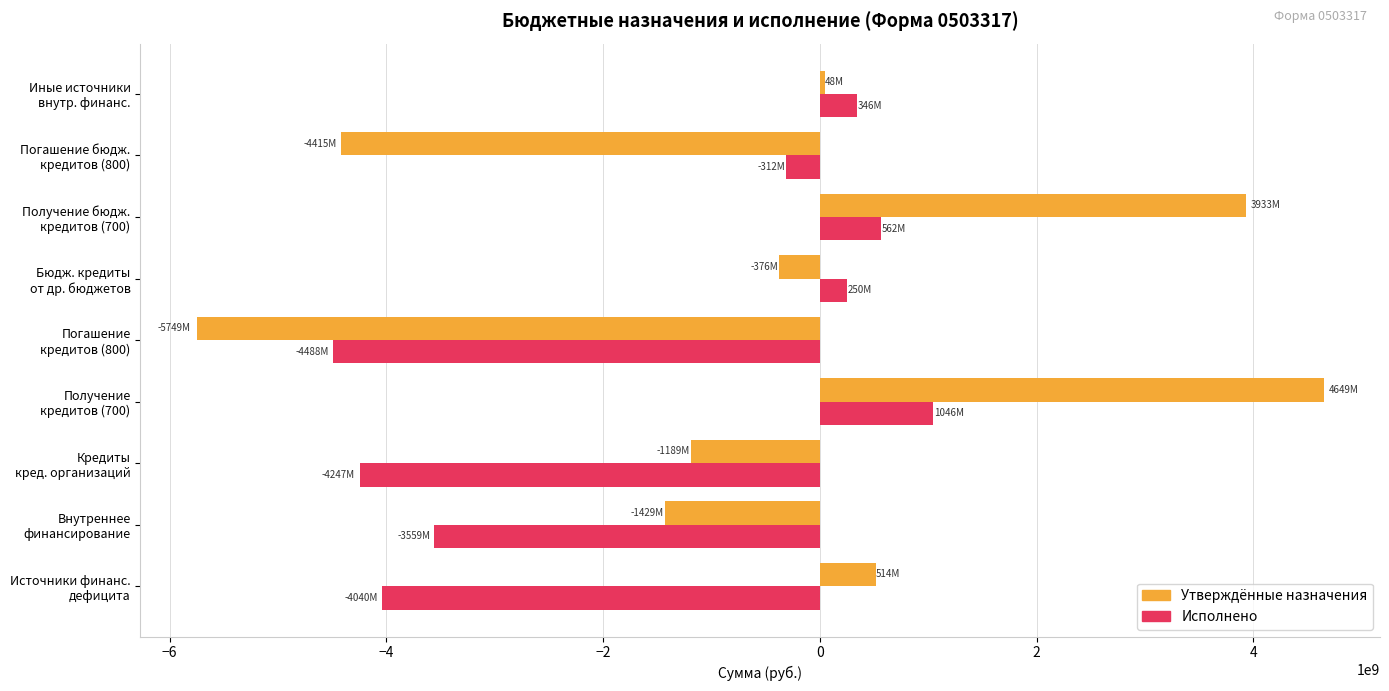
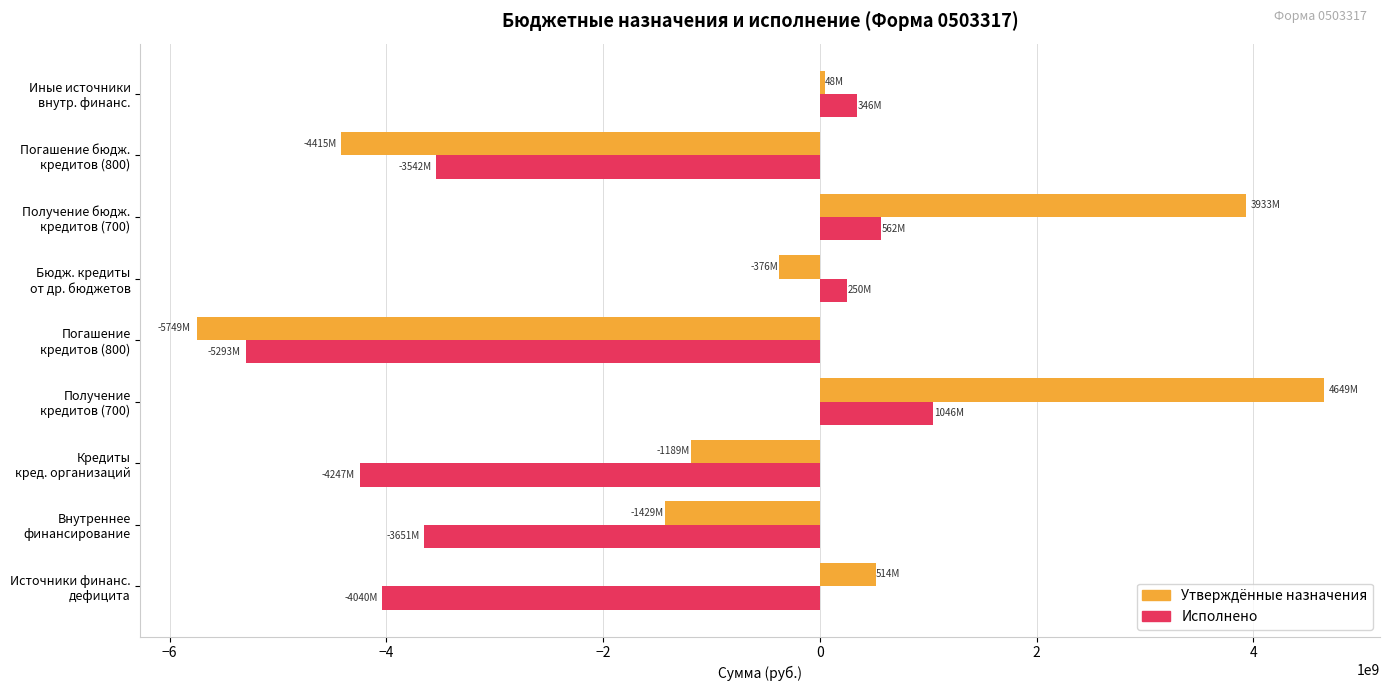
  {
    "Утверждённые назначения": {
      "Иные источники внутр. финанс.": "48M",
      "Погашение бюдж. кредитов (800)": "-4415M",
      "Получение бюдж. кредитов (700)": "3933M",
      "Бюдж. кредиты от др. бюджетов": "-376M",
      "Погашение кредитов (800)": "-5749M",
      "Получение кредитов (700)": "4649M",
      "Кредиты кред. организаций": "-1189M",
      "Внутреннее финансирование": "-1429M",
      "Источники финанс. дефицита": "514M"
    },
    "Исполнено": {
      "Иные источники внутр. финанс.": "346M",
-     "Погашение бюдж. кредитов (800)": "-312M",
+     "Погашение бюдж. кредитов (800)": "-3542M",
      "Получение бюдж. кредитов (700)": "562M",
      "Бюдж. кредиты от др. бюджетов": "250M",
-     "Погашение кредитов (800)": "-4488M",
+     "Погашение кредитов (800)": "-5293M",
      "Получение кредитов (700)": "1046M",
      "Кредиты кред. организаций": "-4247M",
-     "Внутреннее финансирование": "-3559M",
+     "Внутреннее финансирование": "-3651M",
      "Источники финанс. дефицита": "-4040M"
    }
  }
